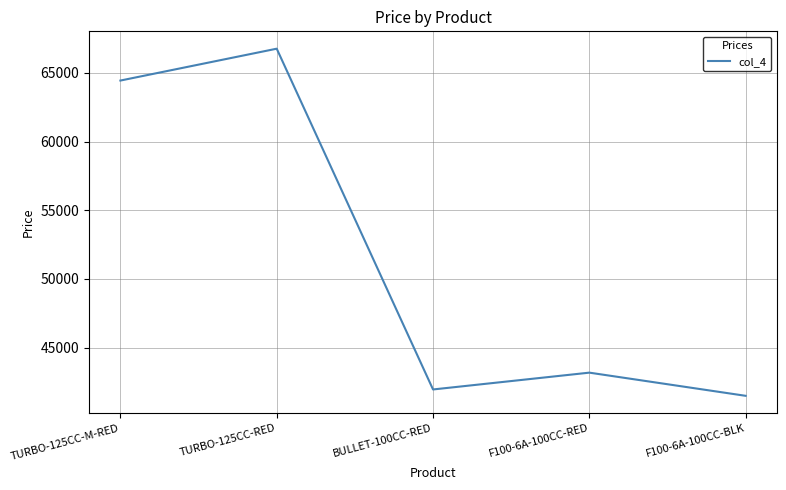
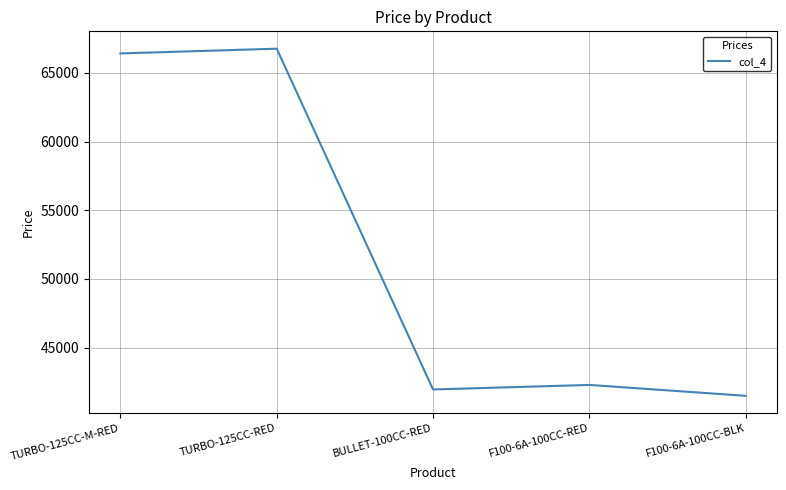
  {
-   "TURBO-125CC-M-RED": 64400,
+   "TURBO-125CC-M-RED": 66400,
    "TURBO-125CC-RED": 66800,
    "BULLET-100CC-RED": 41900,
-   "F100-6A-100CC-RED": 43200,
+   "F100-6A-100CC-RED": 42300,
    "F100-6A-100CC-BLK": 41500
  }
